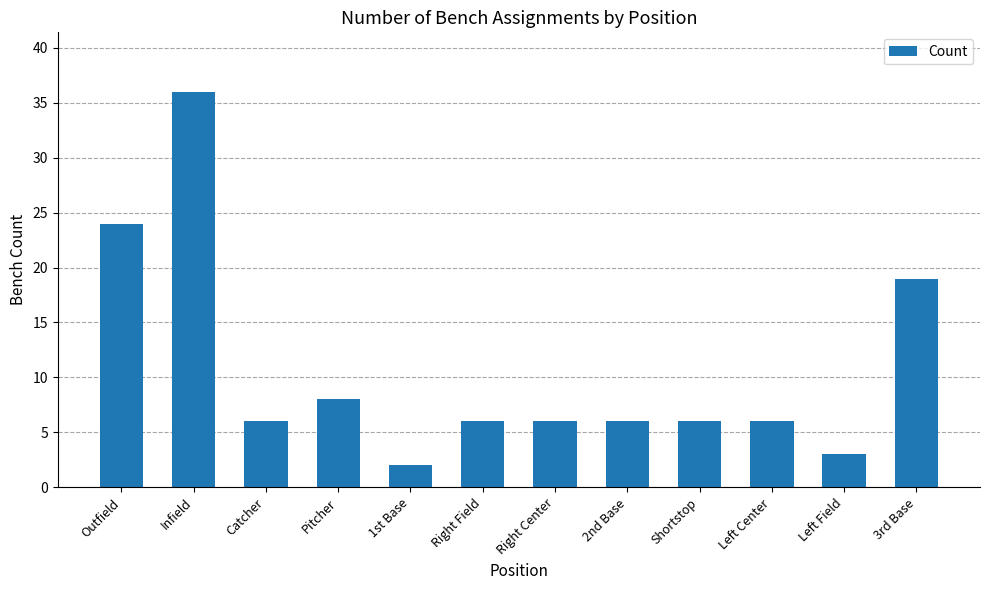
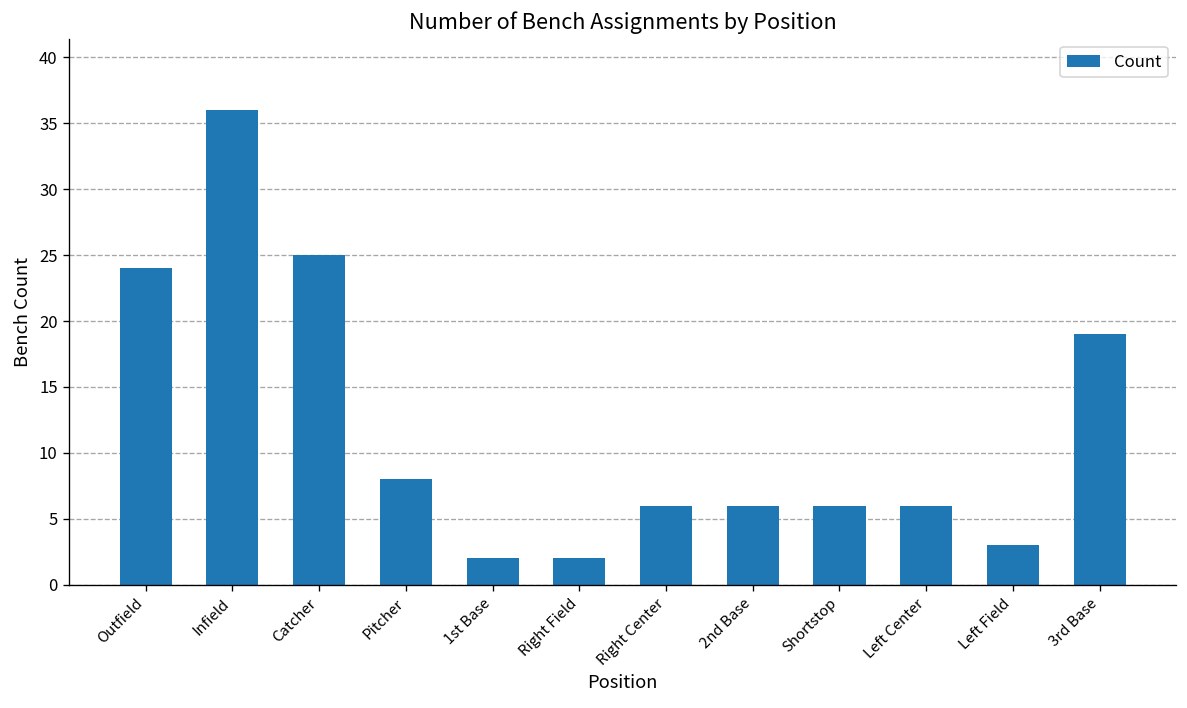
  {
    "Outfield": 24,
    "Infield": 36,
-   "Catcher": 6,
+   "Catcher": 25,
    "Pitcher": 8,
    "1st Base": 2,
-   "Right Field": 6,
+   "Right Field": 2,
    "Right Center": 6,
    "2nd Base": 6,
    "Shortstop": 6,
    "Left Center": 6,
    "Left Field": 3,
    "3rd Base": 19
  }
